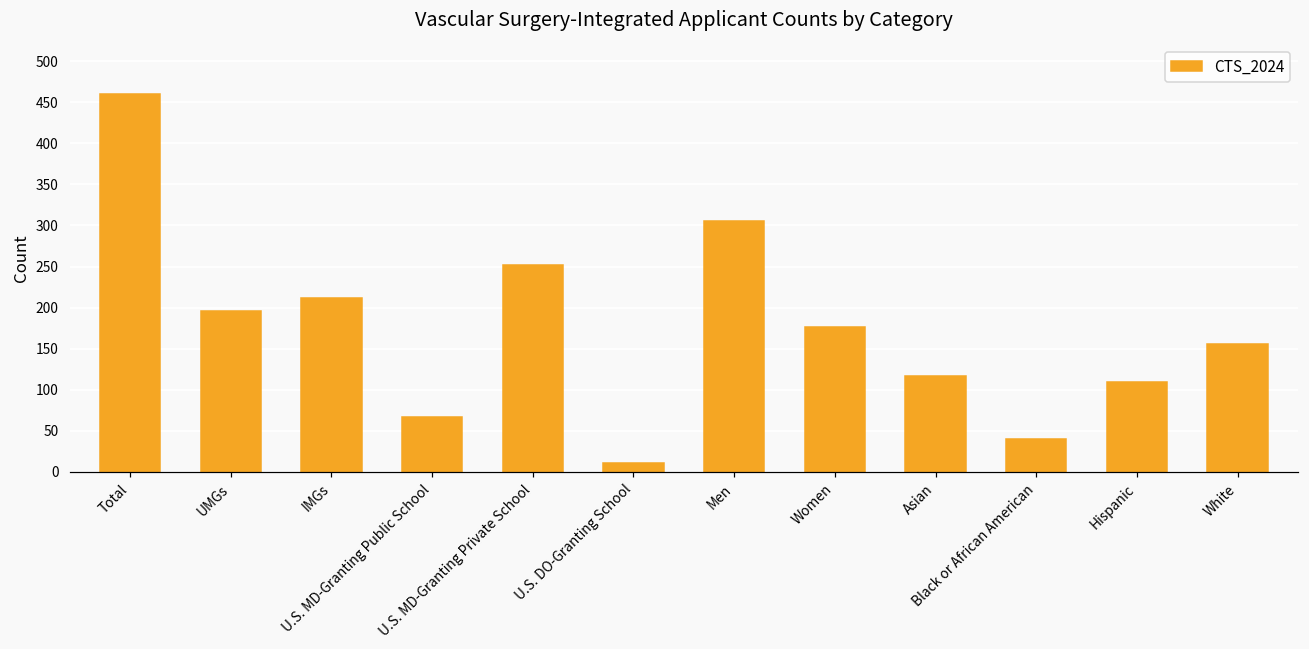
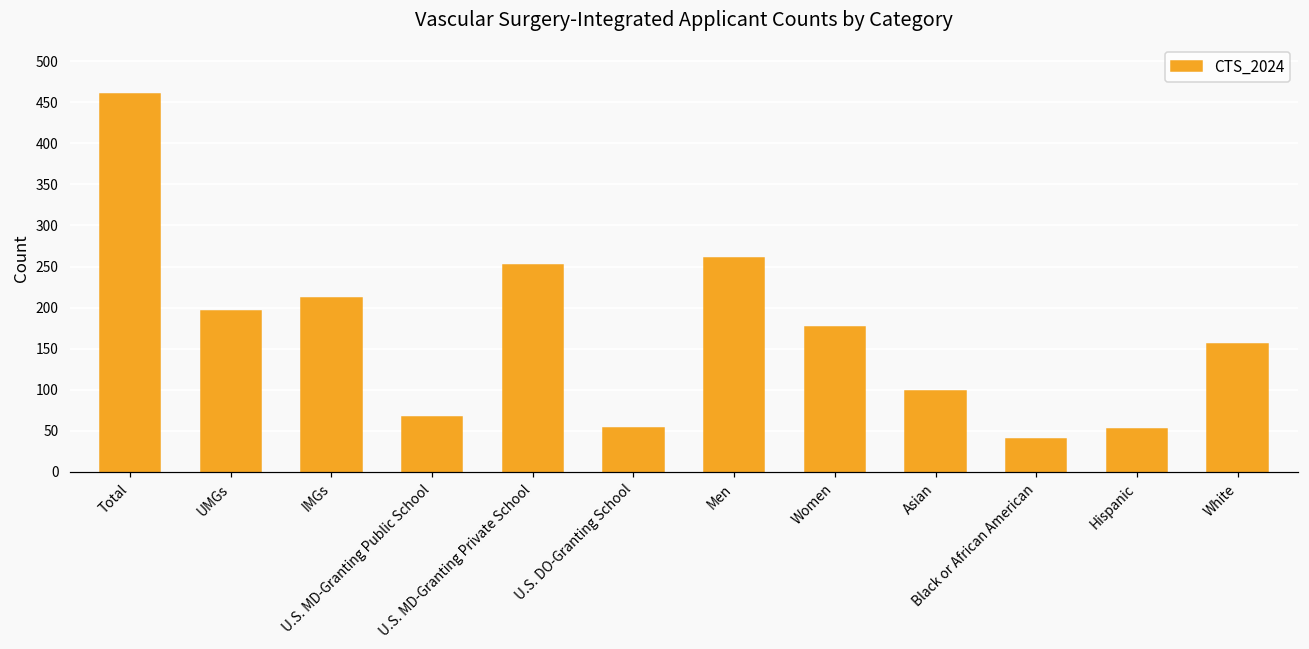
  {
    "Total": 460,
    "UMGs": 200,
    "IMGs": 210,
    "U.S. MD-Granting Public School": 70,
    "U.S. MD-Granting Private School": 250,
-   "U.S. DO-Granting School": 10,
-   "Men": 310,
+   "U.S. DO-Granting School": 50,
+   "Men": 260,
    "Women": 180,
-   "Asian": 120,
+   "Asian": 100,
    "Black or African American": 40,
-   "Hispanic": 110,
+   "Hispanic": 50,
    "White": 160
  }
